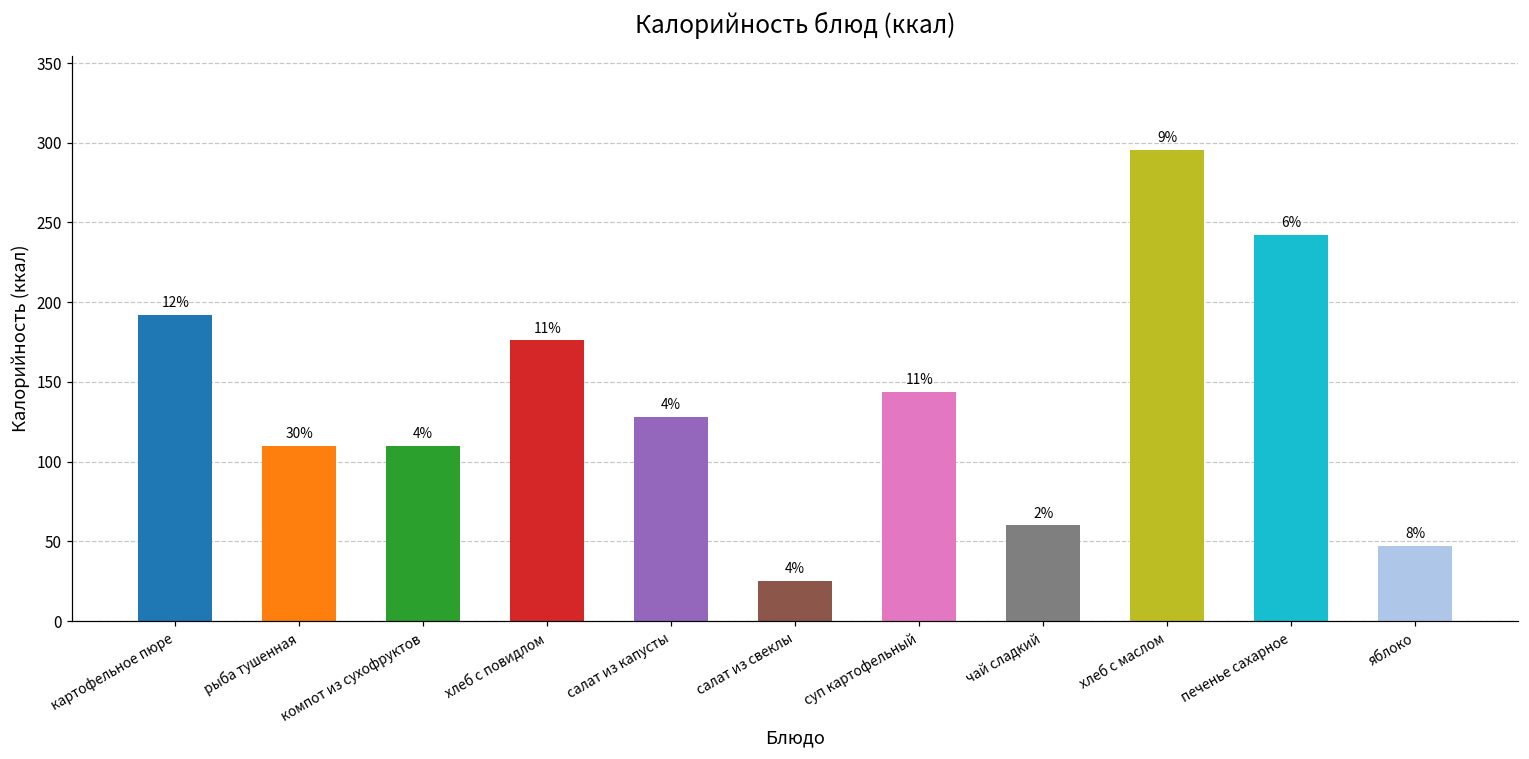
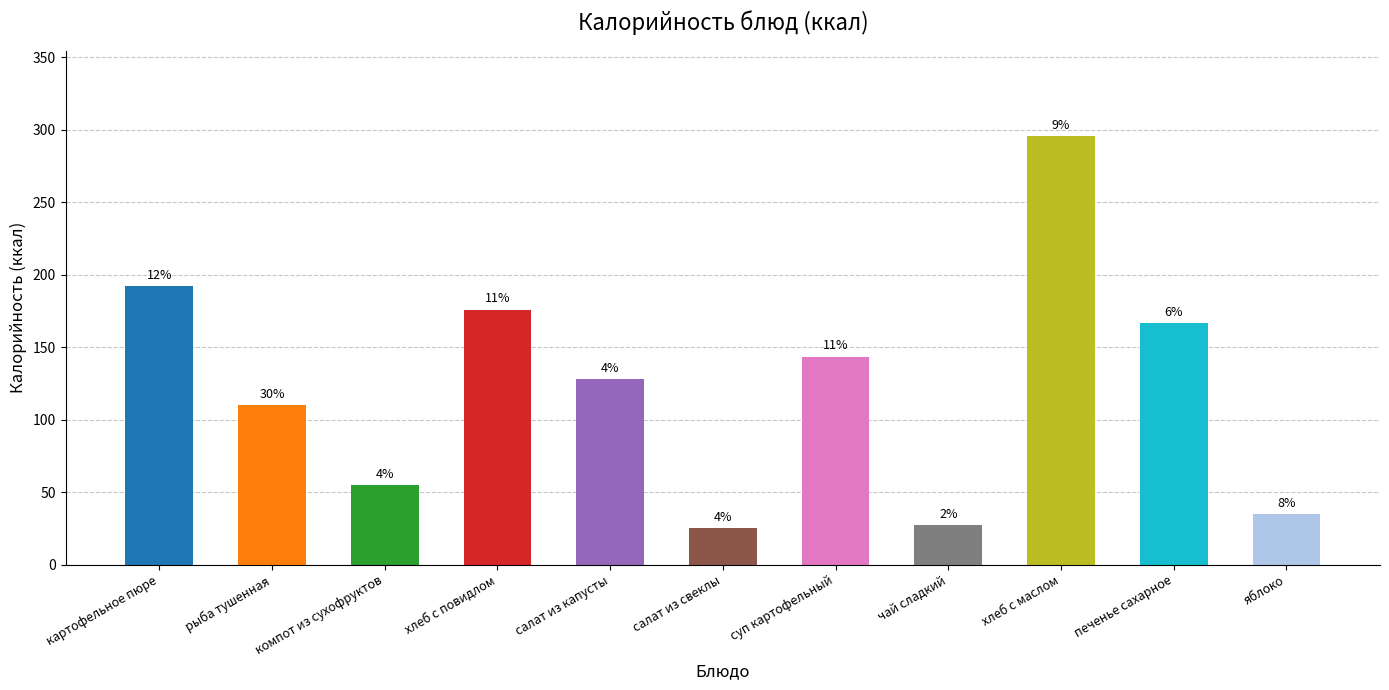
  {
-   "компот из сухофруктов": 110,
-   "чай сладкий": 60,
-   "печенье сахарное": 242,
-   "яблоко": 47
+   "компот из сухофруктов": 55,
+   "чай сладкий": 27,
+   "печенье сахарное": 167,
+   "яблоко": 35
  }
